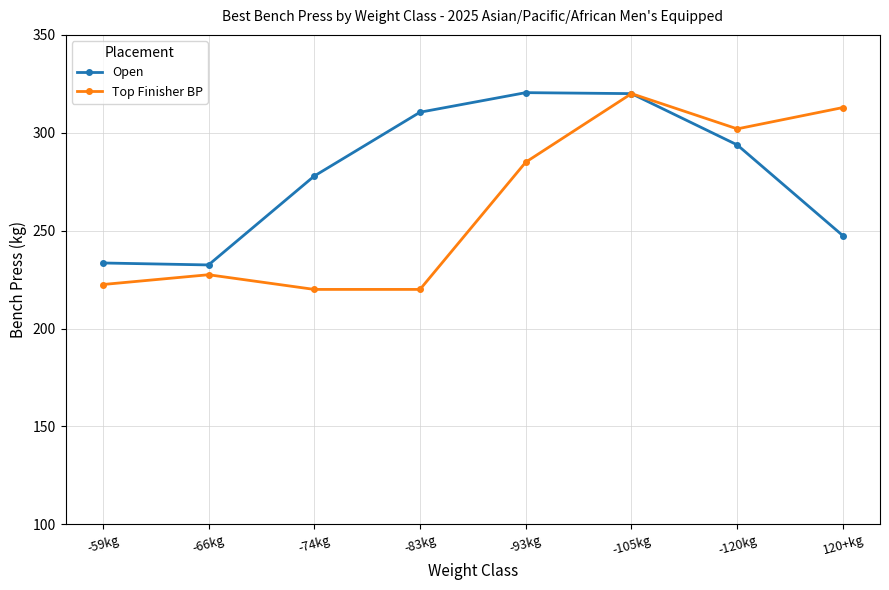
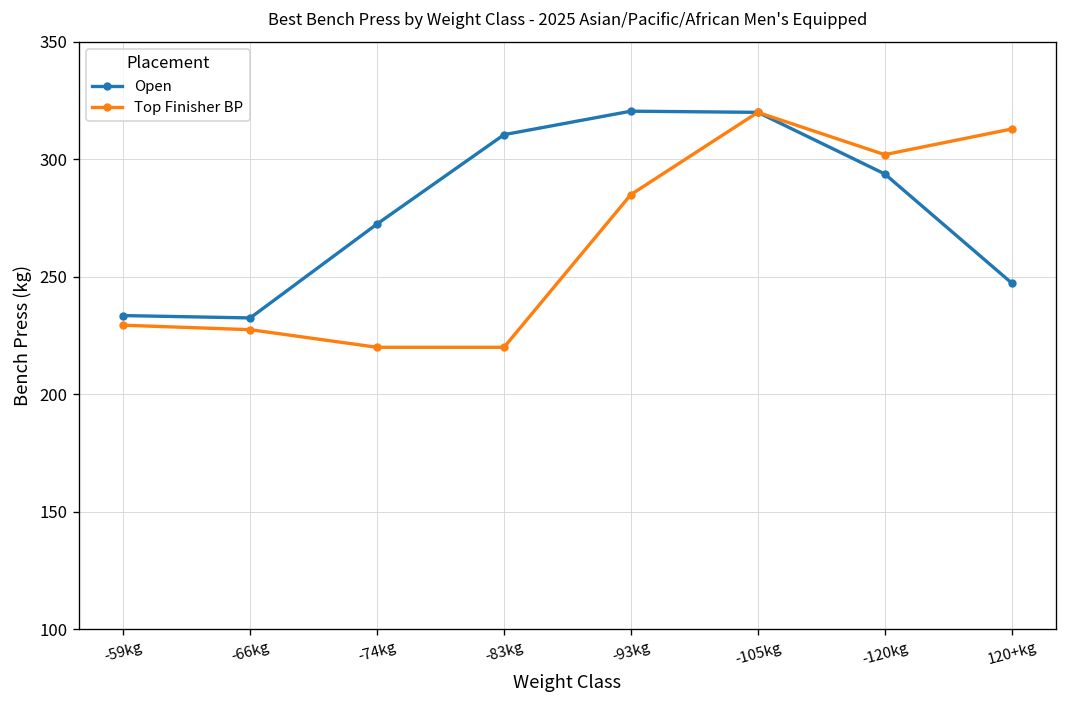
  {
    "Open": {
      "-59kg": 234,
      "-66kg": 233,
-     "-74kg": 278,
+     "-74kg": 273,
      "-83kg": 311,
      "-93kg": 321,
      "-120kg": 294,
      "120+kg": 247
    },
    "Top Finisher BP": {
-     "-59kg": 223,
+     "-59kg": 229,
      "-66kg": 228,
      "-74kg": 220,
      "-83kg": 220,
      "-93kg": 285,
      "-120kg": 302,
      "120+kg": 313
    }
  }
